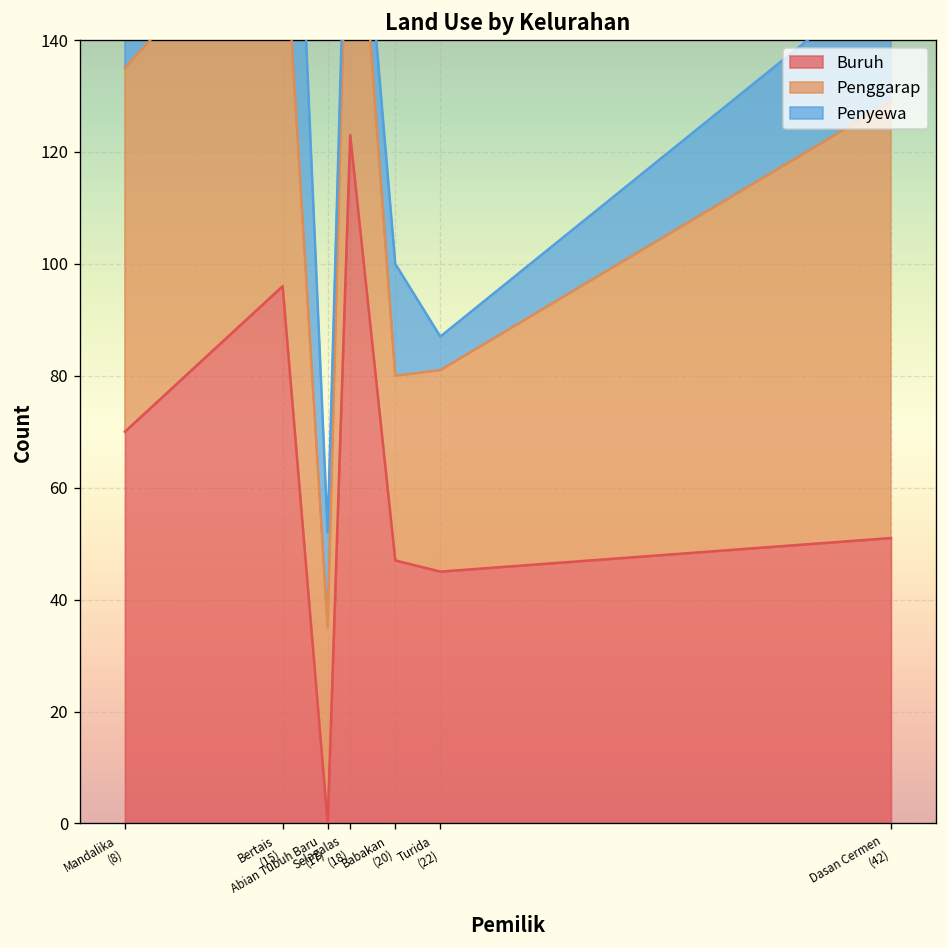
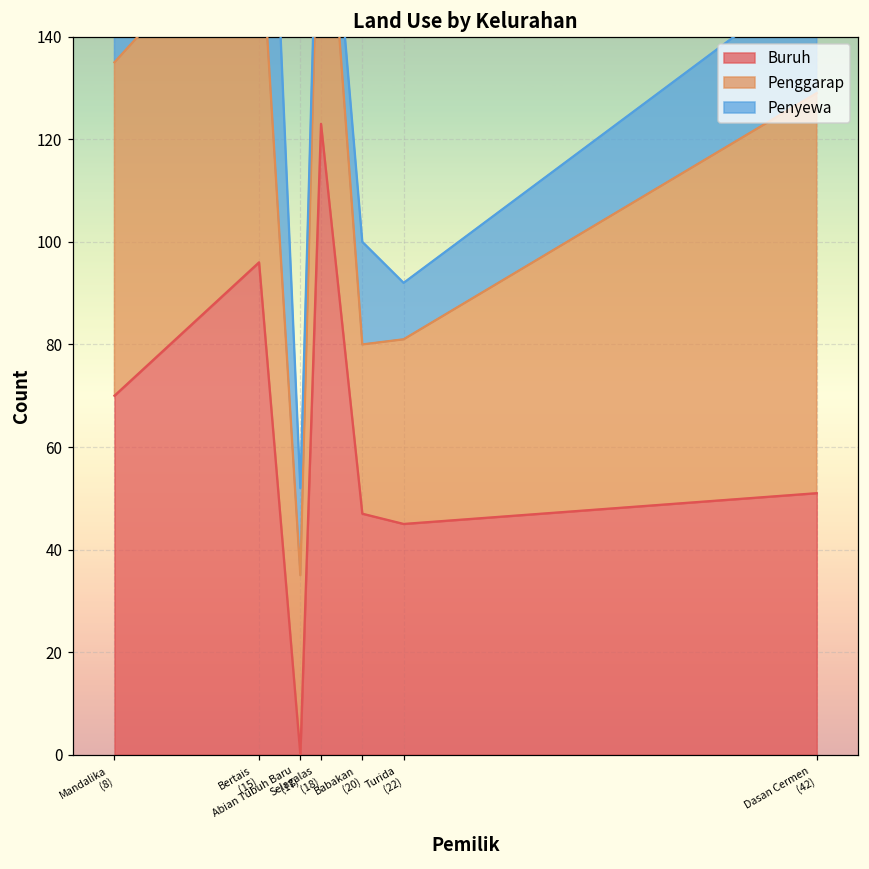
  {
    "Penyewa": {
      "Abian Tubuh Baru (17)": 17,
      "Babakan (20)": 20,
-     "Turida (22)": 6
+     "Turida (22)": 11
    }
  }
